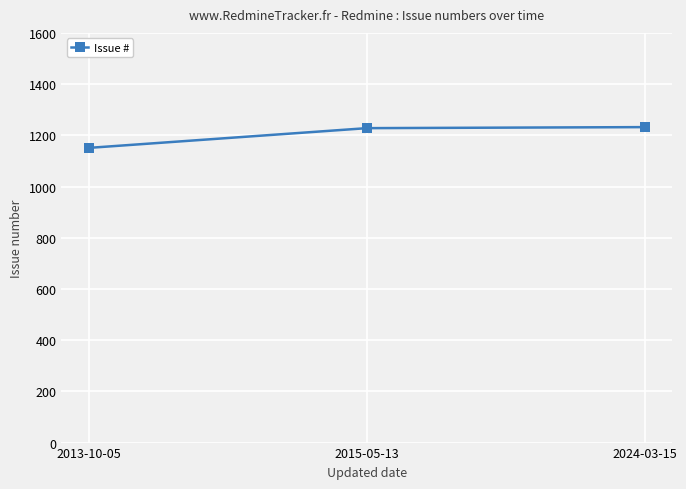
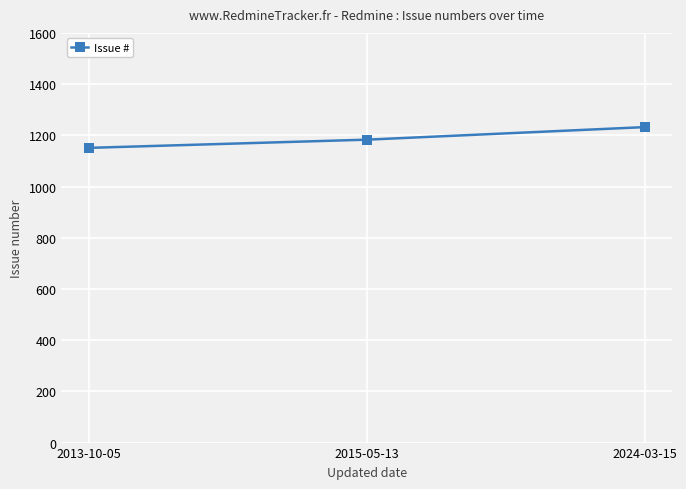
  {
    "2013-10-05": 1150,
-   "2015-05-13": 1230,
+   "2015-05-13": 1180,
    "2024-03-15": 1230
  }
